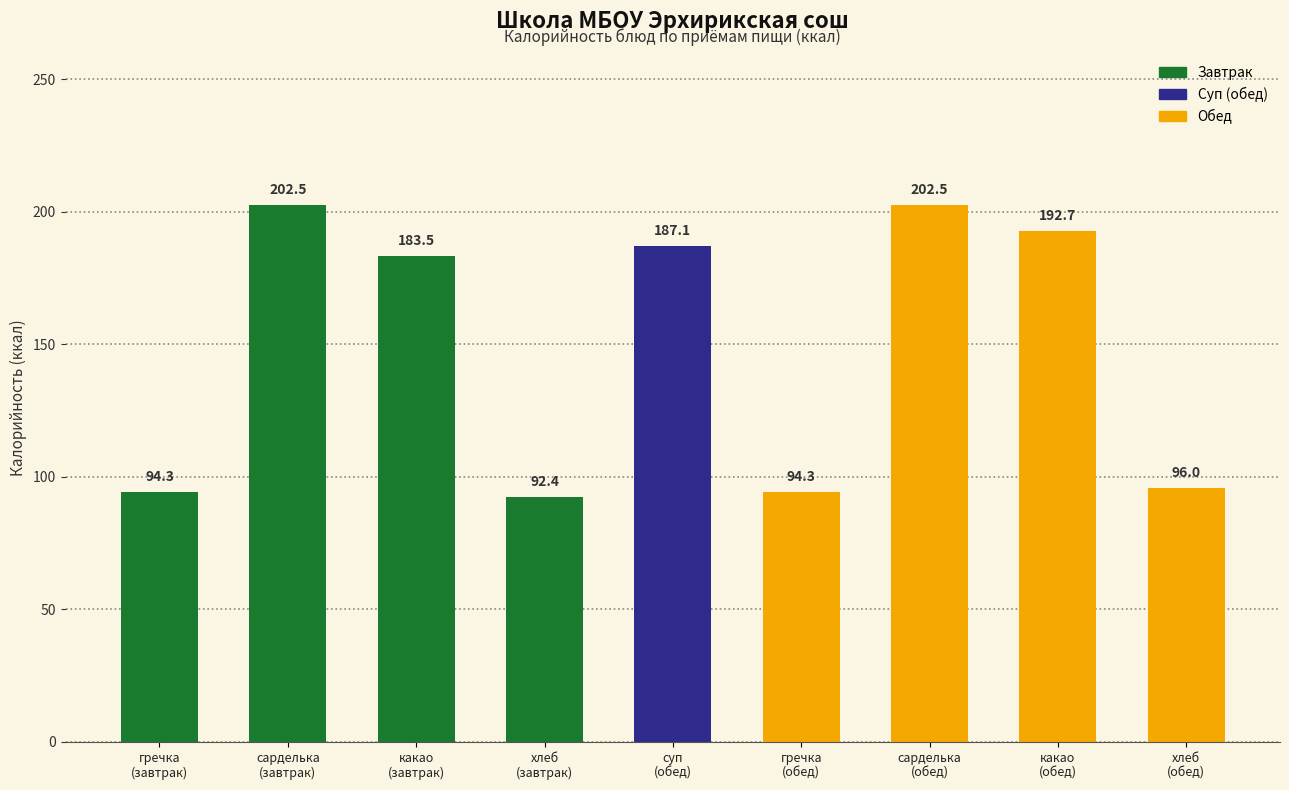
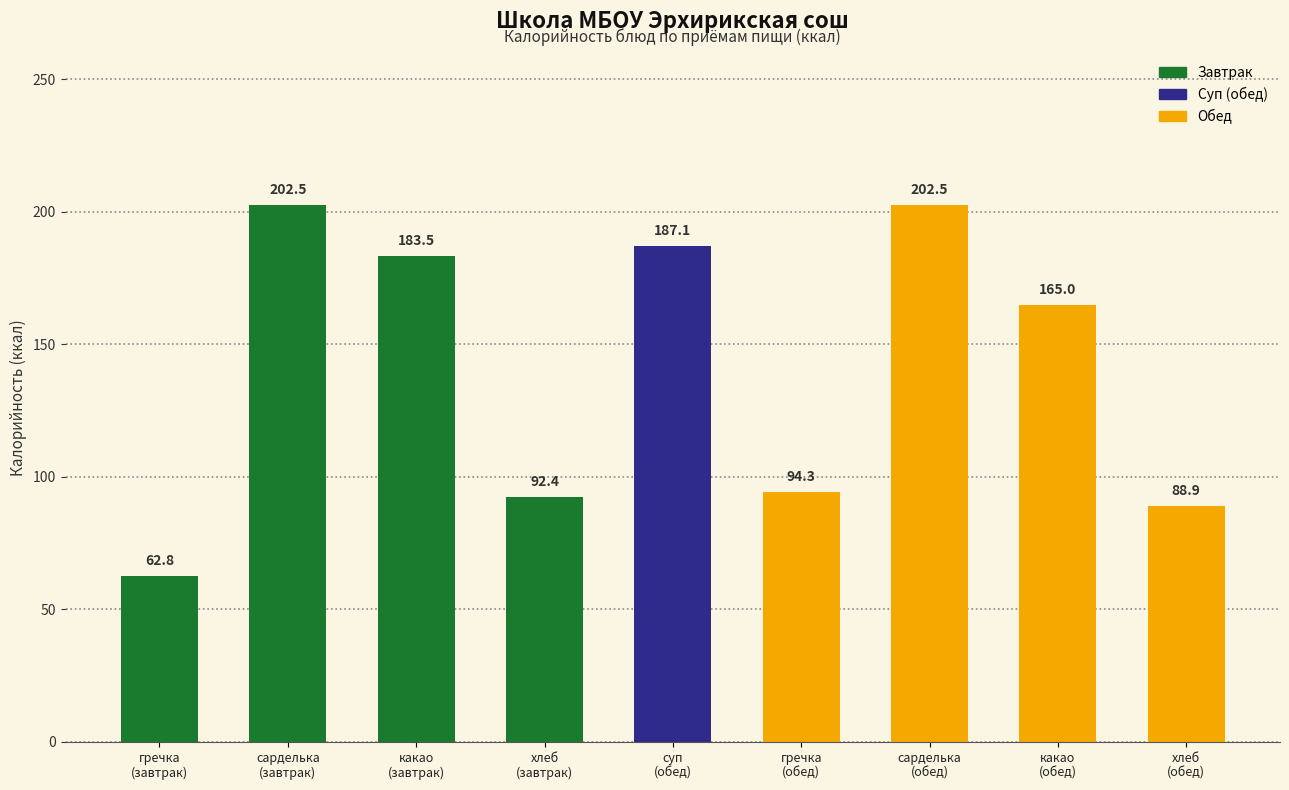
  {
-   "гречка (завтрак)": 94.3,
+   "гречка (завтрак)": 62.8,
    "сарделька (завтрак)": 202.5,
    "какао (завтрак)": 183.5,
    "хлеб (завтрак)": 92.4,
    "суп (обед)": 187.1,
    "гречка (обед)": 94.3,
    "сарделька (обед)": 202.5,
-   "какао (обед)": 192.7,
-   "хлеб (обед)": 96.0
+   "какао (обед)": 165.0,
+   "хлеб (обед)": 88.9
  }
